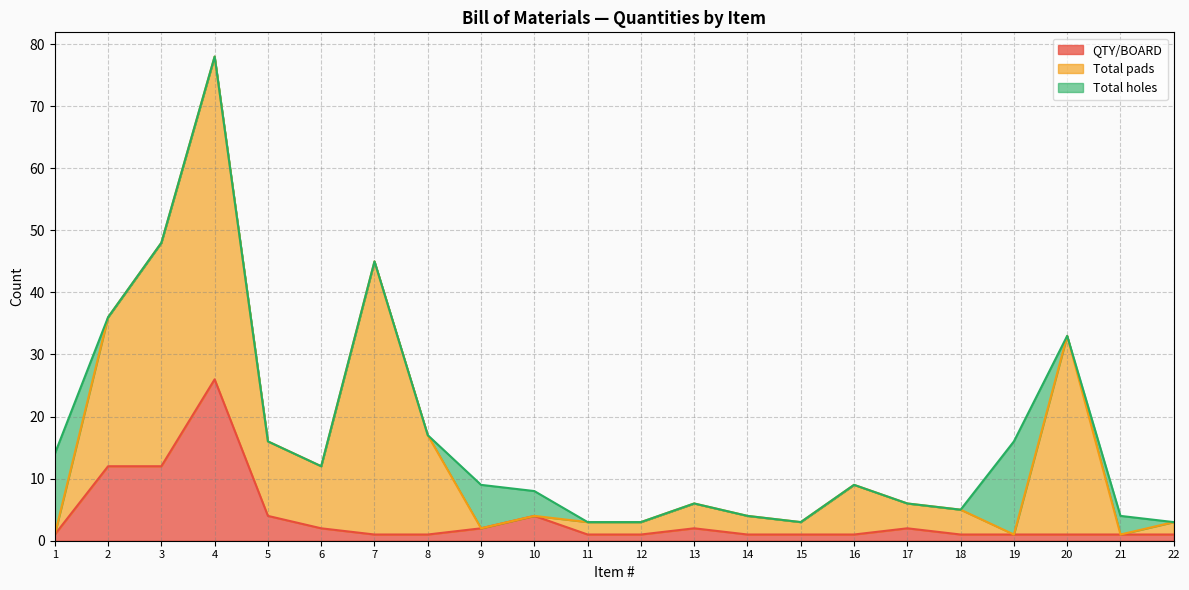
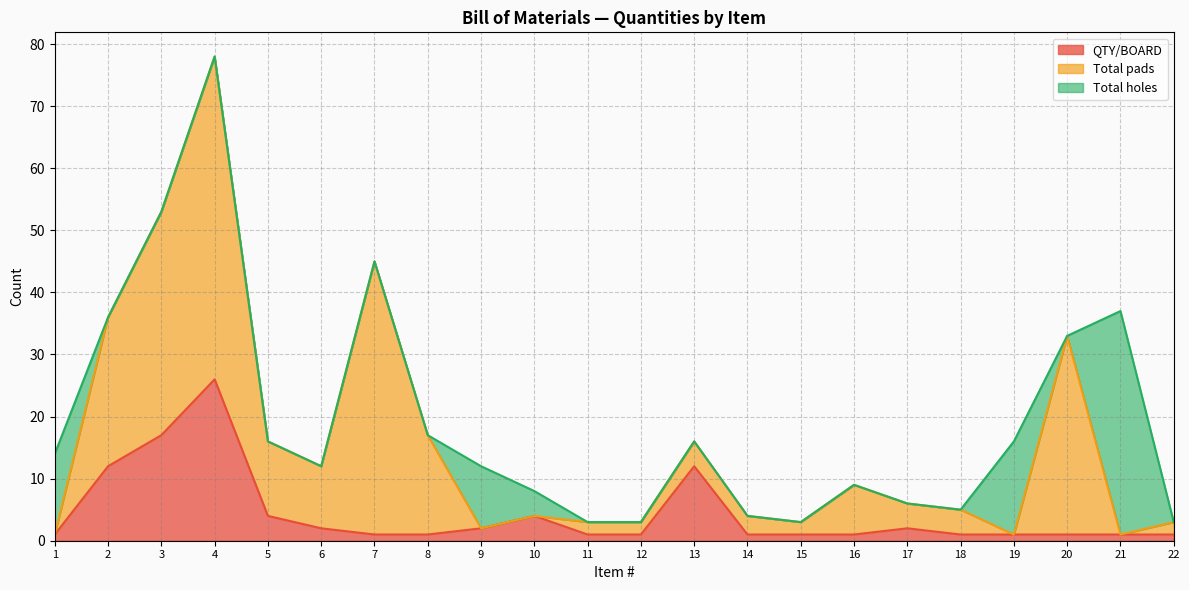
  {
    "QTY/BOARD": {
      "2": 12,
-     "3": 12,
+     "3": 17,
      "4": 26,
      "5": 4,
      "6": 2,
      "7": 1,
      "8": 1,
      "11": 1,
      "12": 1,
-     "13": 2,
+     "13": 12,
      "14": 1,
      "15": 1,
      "16": 1,
      "17": 2,
      "18": 1,
      "20": 1,
      "22": 1
    },
    "Total holes": {
      "1": 13,
-     "9": 7,
+     "9": 10,
      "10": 4,
      "19": 15,
-     "21": 3
+     "21": 36
    }
  }
